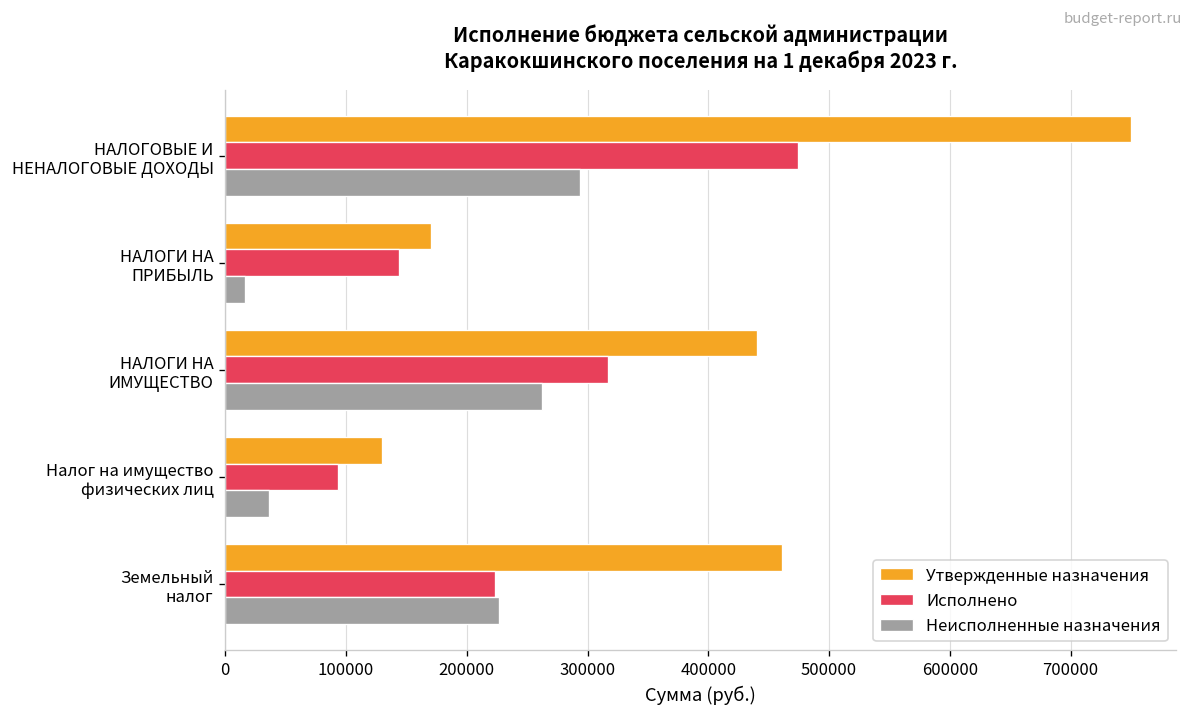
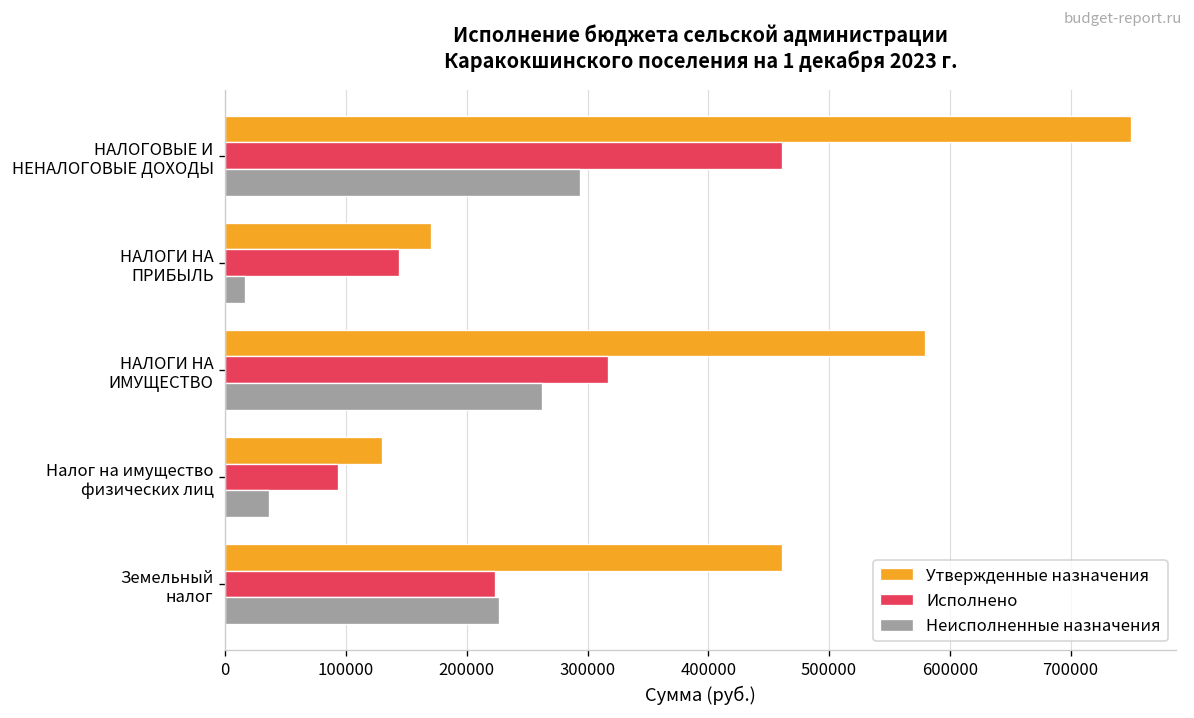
  {
    "Утвержденные назначения": {
      "НАЛОГОВЫЕ И НЕНАЛОГОВЫЕ ДОХОДЫ": 750000,
      "НАЛОГИ НА ПРИБЫЛЬ": 170000,
-     "НАЛОГИ НА ИМУЩЕСТВО": 441000,
+     "НАЛОГИ НА ИМУЩЕСТВО": 580000,
      "Налог на имущество физических лиц": 130000,
      "Земельный налог": 461000
    },
    "Исполнено": {
-     "НАЛОГОВЫЕ И НЕНАЛОГОВЫЕ ДОХОДЫ": 474000,
+     "НАЛОГОВЫЕ И НЕНАЛОГОВЫЕ ДОХОДЫ": 461000,
      "НАЛОГИ НА ПРИБЫЛЬ": 144000,
      "НАЛОГИ НА ИМУЩЕСТВО": 317000,
      "Налог на имущество физических лиц": 94000,
      "Земельный налог": 223000
    },
    "Неисполненные назначения": {
      "НАЛОГОВЫЕ И НЕНАЛОГОВЫЕ ДОХОДЫ": 293000,
      "НАЛОГИ НА ПРИБЫЛЬ": 16000,
      "НАЛОГИ НА ИМУЩЕСТВО": 263000,
      "Налог на имущество физических лиц": 36000,
      "Земельный налог": 226000
    }
  }
